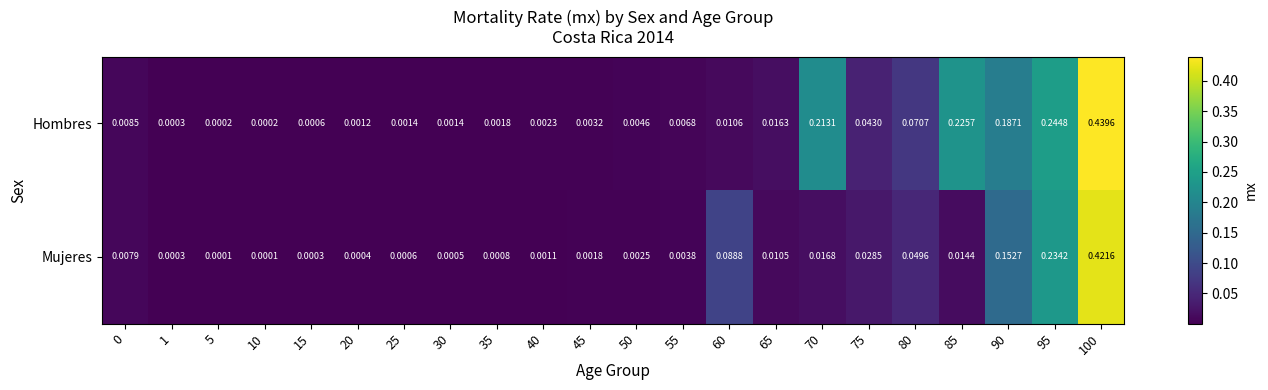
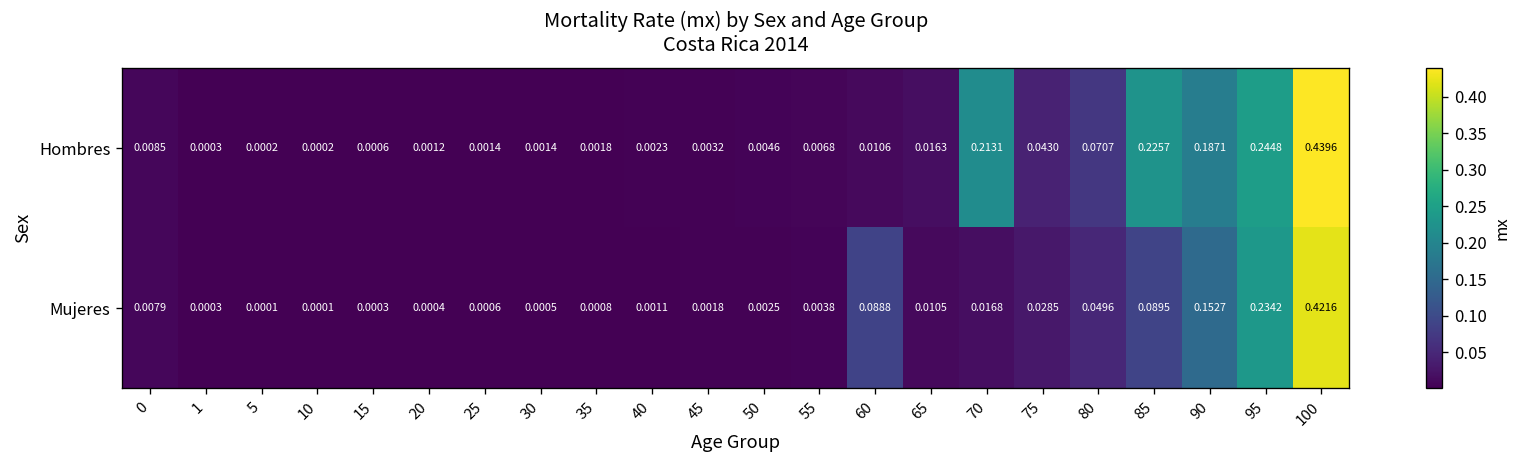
  {
    "Hombres": {
      "0": 0.0085,
      "1": 0.0003,
      "5": 0.0002,
      "10": 0.0002,
      "15": 0.0006,
      "20": 0.0012,
      "25": 0.0014,
      "30": 0.0014,
      "35": 0.0018,
      "40": 0.0023,
      "45": 0.0032,
      "50": 0.0046,
      "55": 0.0068,
      "60": 0.0106,
      "65": 0.0163,
      "70": 0.2131,
      "75": 0.0430,
      "80": 0.0707,
      "85": 0.2257,
      "90": 0.1871,
      "95": 0.2448,
      "100": 0.4396
    },
    "Mujeres": {
      "0": 0.0079,
      "1": 0.0003,
      "5": 0.0001,
      "10": 0.0001,
      "15": 0.0003,
      "20": 0.0004,
      "25": 0.0006,
      "30": 0.0005,
      "35": 0.0008,
      "40": 0.0011,
      "45": 0.0018,
      "50": 0.0025,
      "55": 0.0038,
      "60": 0.0888,
      "65": 0.0105,
      "70": 0.0168,
      "75": 0.0285,
      "80": 0.0496,
-     "85": 0.0144,
+     "85": 0.0895,
      "90": 0.1527,
      "95": 0.2342,
      "100": 0.4216
    }
  }
